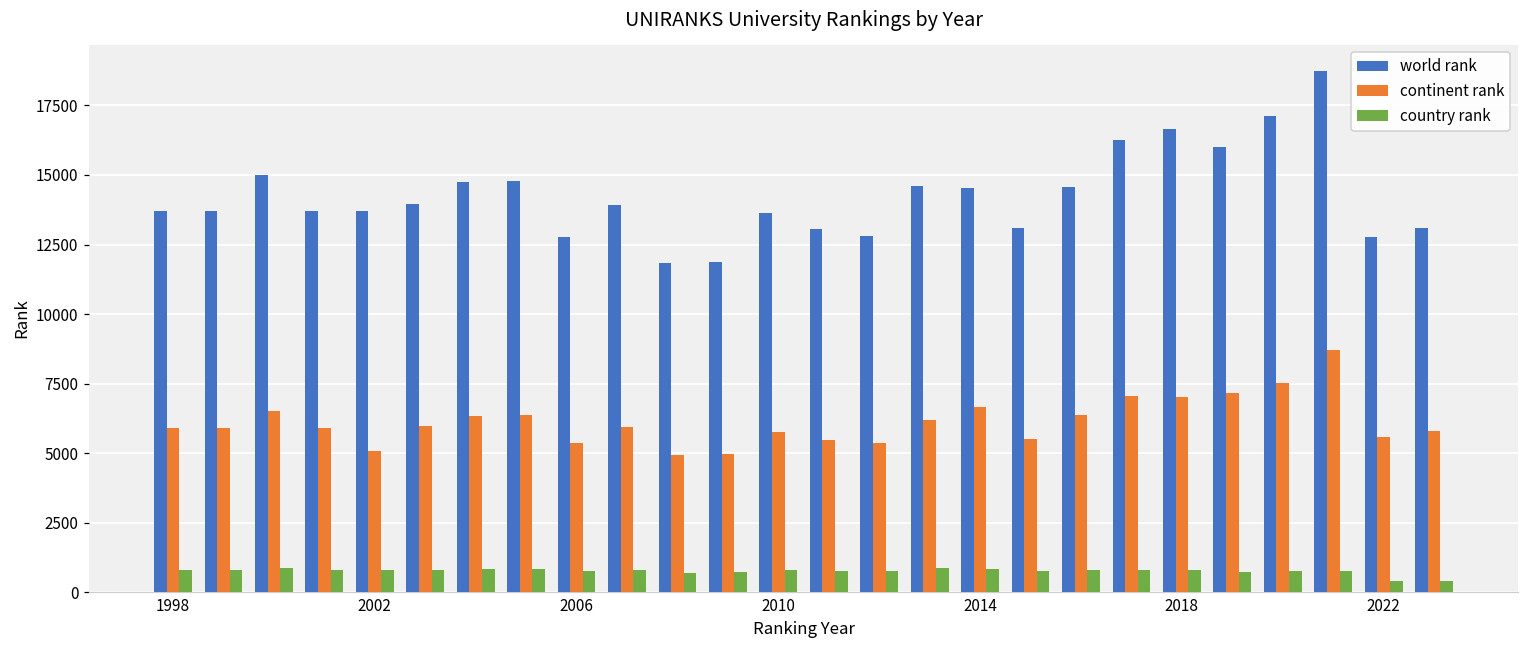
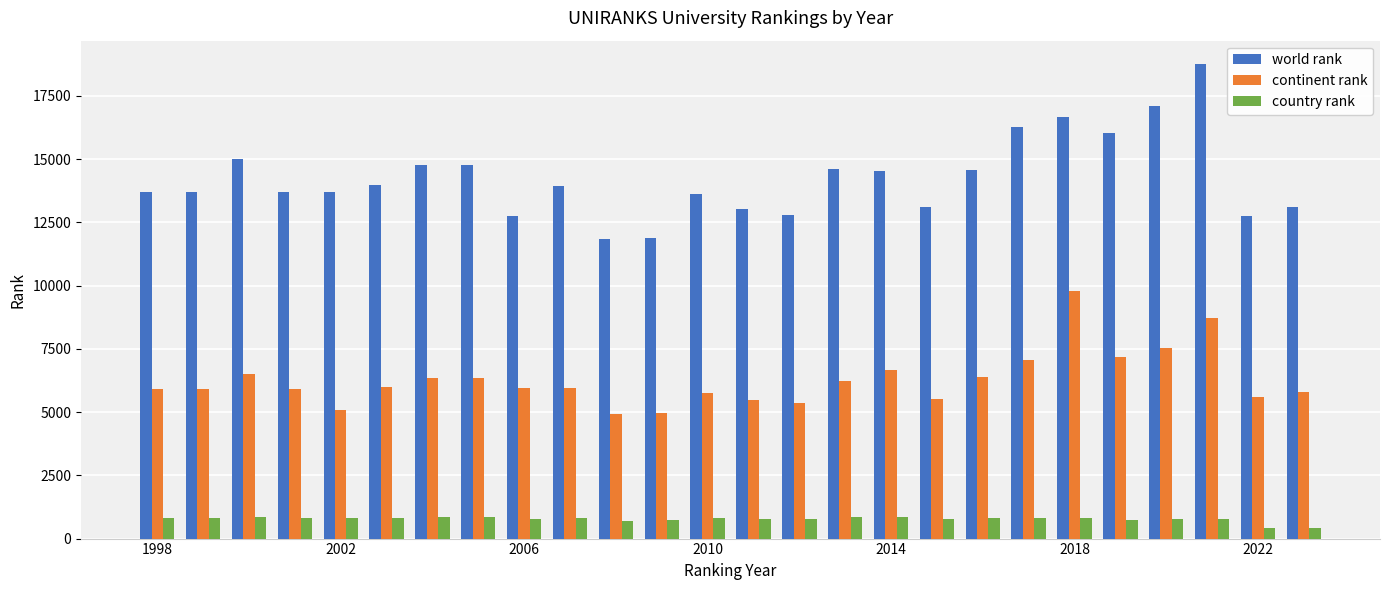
  {
    "continent rank": {
      "1998": 5900,
      "2002": 5100,
-     "2006": 5400,
+     "2006": 6000,
      "2010": 5800,
      "2014": 6700,
-     "2018": 7000,
+     "2018": 9800,
      "2022": 5600
    }
  }
